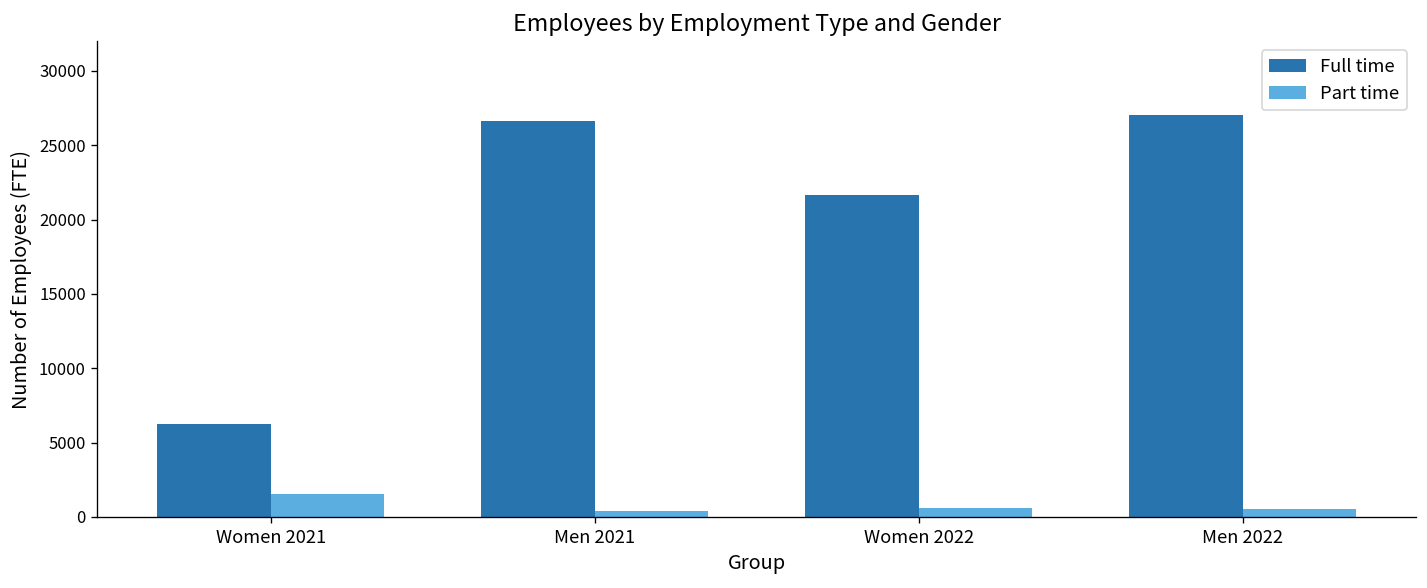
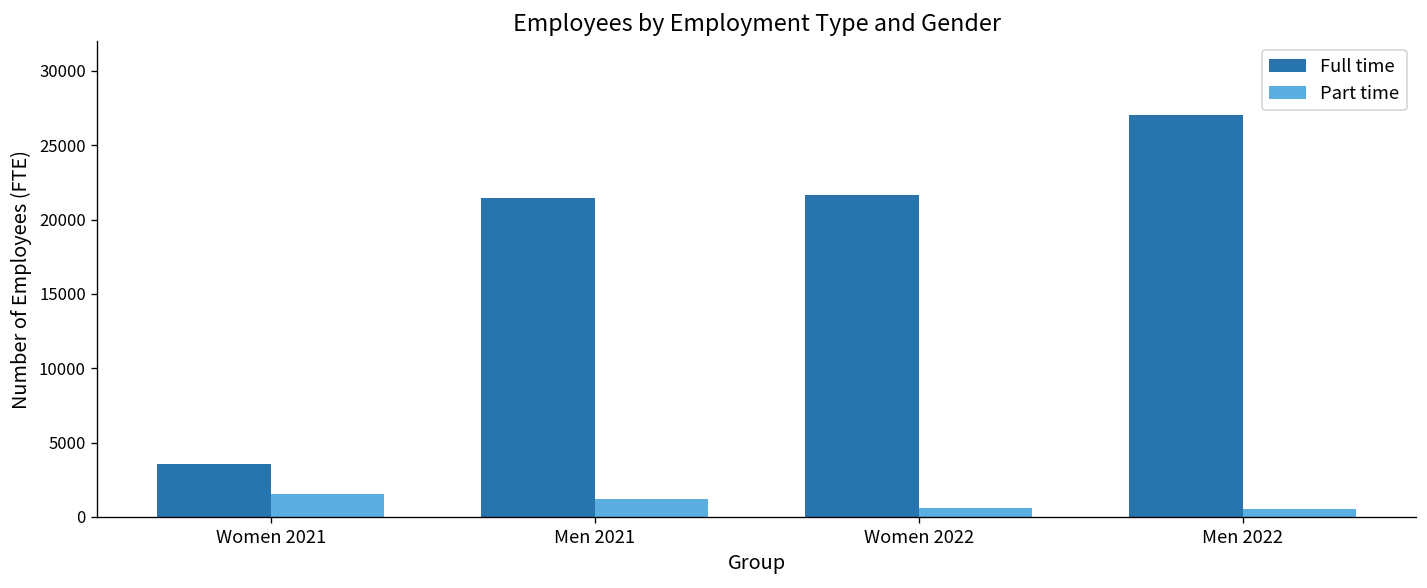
  {
    "Full time": {
-     "Women 2021": 6300,
-     "Men 2021": 26600,
+     "Women 2021": 3600,
+     "Men 2021": 21500,
      "Women 2022": 21600,
      "Men 2022": 27000
    },
    "Part time": {
      "Women 2021": 1500,
-     "Men 2021": 400,
+     "Men 2021": 1200,
      "Women 2022": 600,
      "Men 2022": 500
    }
  }
